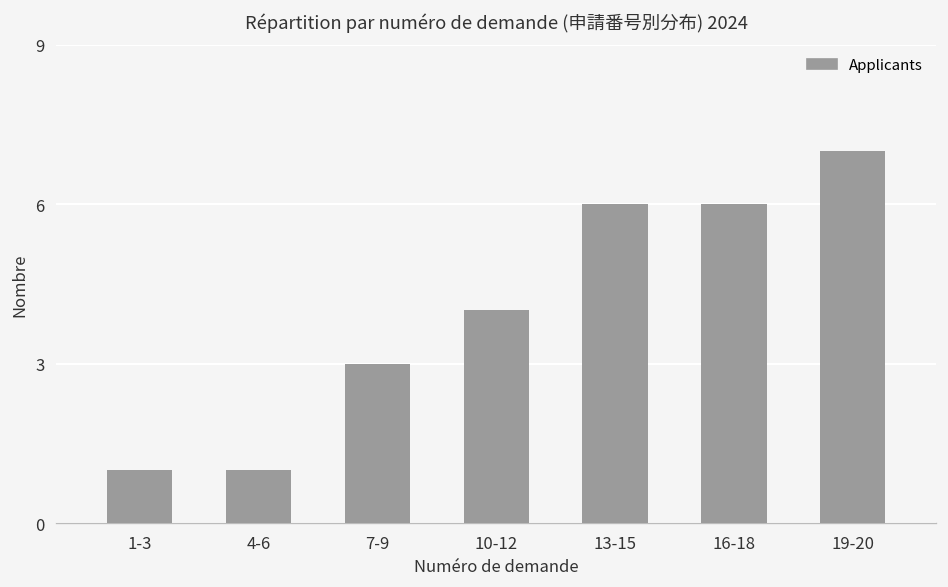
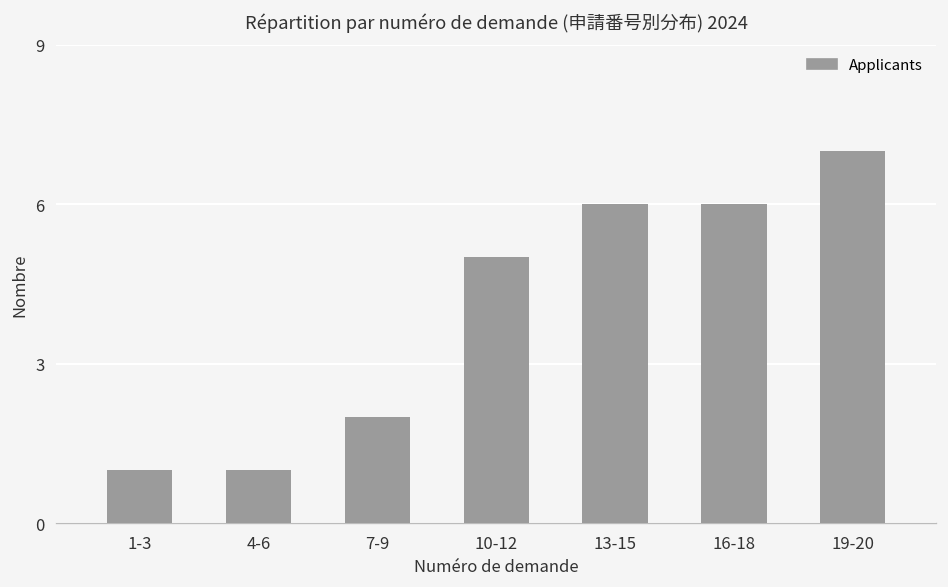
  {
    "1-3": 1,
    "4-6": 1,
-   "7-9": 3,
-   "10-12": 4,
+   "7-9": 2,
+   "10-12": 5,
    "13-15": 6,
    "16-18": 6,
    "19-20": 7
  }
